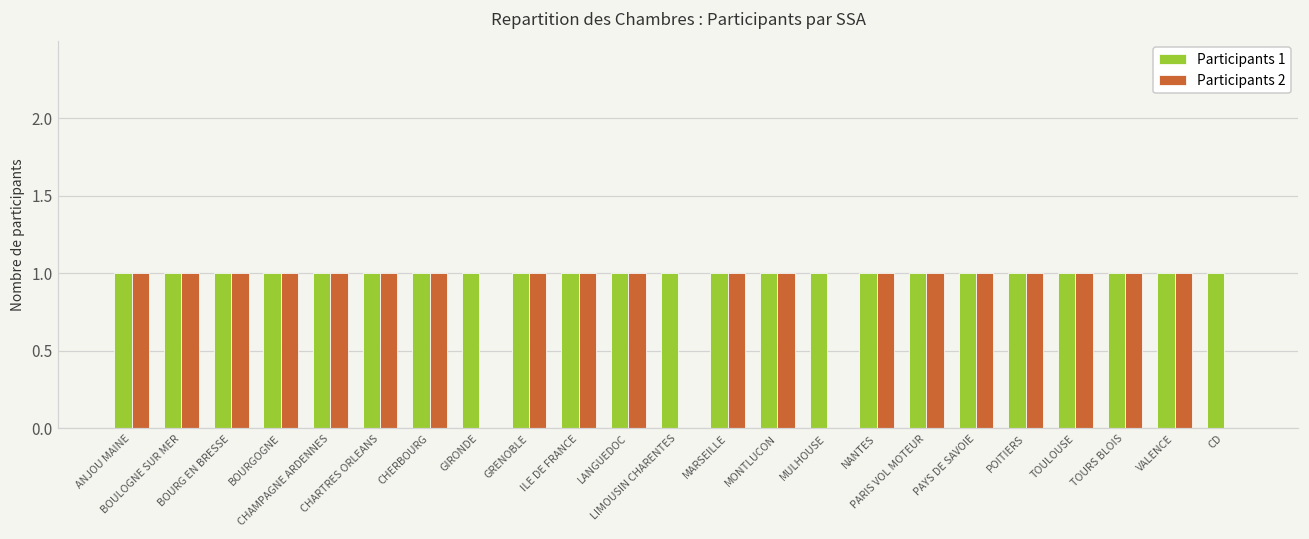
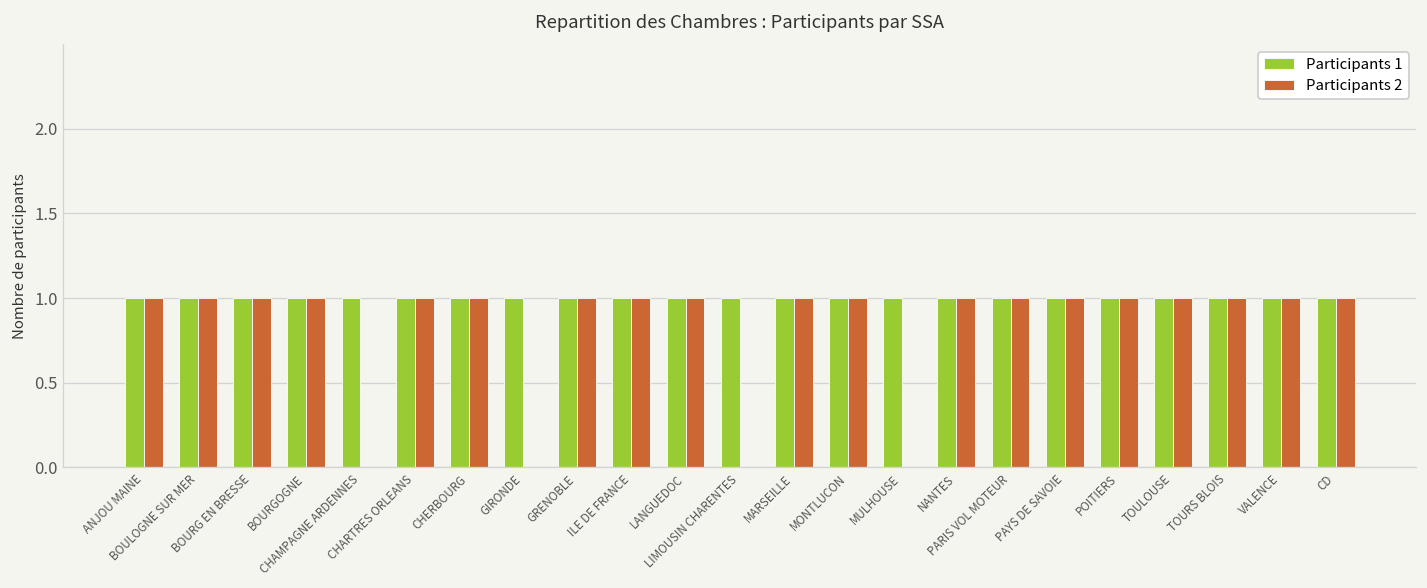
  {
    "Participants 1": {
      "ANJOU MAINE": 1,
      "BOULOGNE SUR MER": 1,
      "BOURG EN BRESSE": 1,
      "BOURGOGNE": 1,
      "CHAMPAGNE ARDENNES": 1,
      "CHARTRES ORLEANS": 1,
      "CHERBOURG": 1,
      "GIRONDE": 1,
      "GRENOBLE": 1,
      "ILE DE FRANCE": 1,
      "LANGUEDOC": 1,
      "LIMOUSIN CHARENTES": 1,
      "MARSEILLE": 1,
      "MONTLUCON": 1,
      "MULHOUSE": 1,
      "NANTES": 1,
      "PARIS VOL MOTEUR": 1,
      "PAYS DE SAVOIE": 1,
      "POITIERS": 1,
      "TOULOUSE": 1,
      "TOURS BLOIS": 1,
      "VALENCE": 1,
      "CD": 1
    },
    "Participants 2": {
      "ANJOU MAINE": 1,
      "BOULOGNE SUR MER": 1,
      "BOURG EN BRESSE": 1,
      "BOURGOGNE": 1,
-     "CHAMPAGNE ARDENNES": 1,
+     "CHAMPAGNE ARDENNES": 0,
      "CHARTRES ORLEANS": 1,
      "CHERBOURG": 1,
      "GIRONDE": 0,
      "GRENOBLE": 1,
      "ILE DE FRANCE": 1,
      "LANGUEDOC": 1,
      "LIMOUSIN CHARENTES": 0,
      "MARSEILLE": 1,
      "MONTLUCON": 1,
      "MULHOUSE": 0,
      "NANTES": 1,
      "PARIS VOL MOTEUR": 1,
      "PAYS DE SAVOIE": 1,
      "POITIERS": 1,
      "TOULOUSE": 1,
      "TOURS BLOIS": 1,
      "VALENCE": 1,
-     "CD": 0
+     "CD": 1
    }
  }
